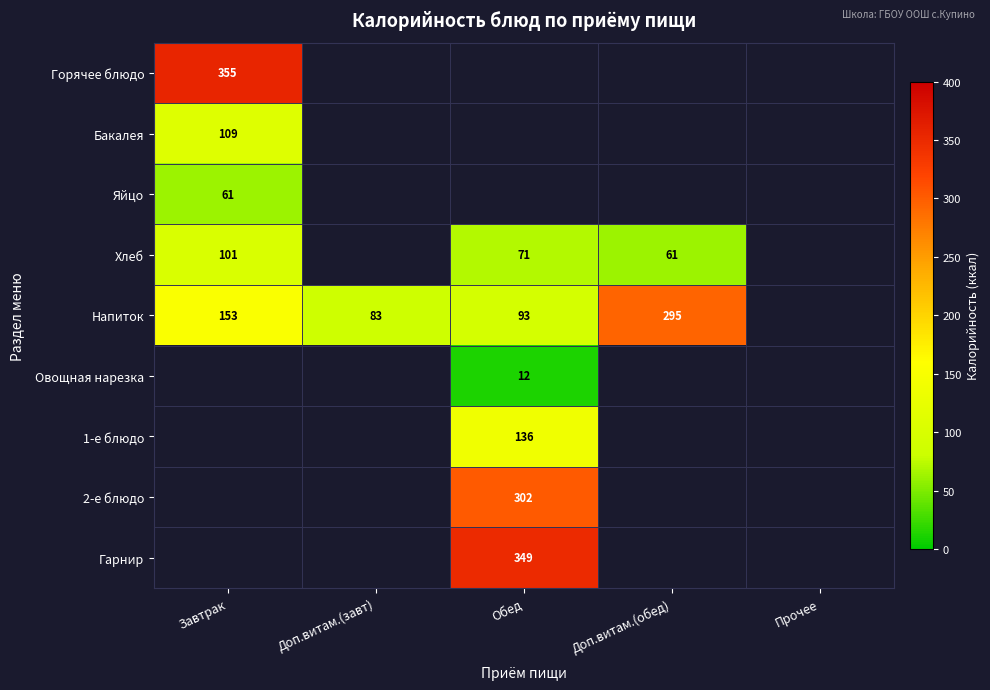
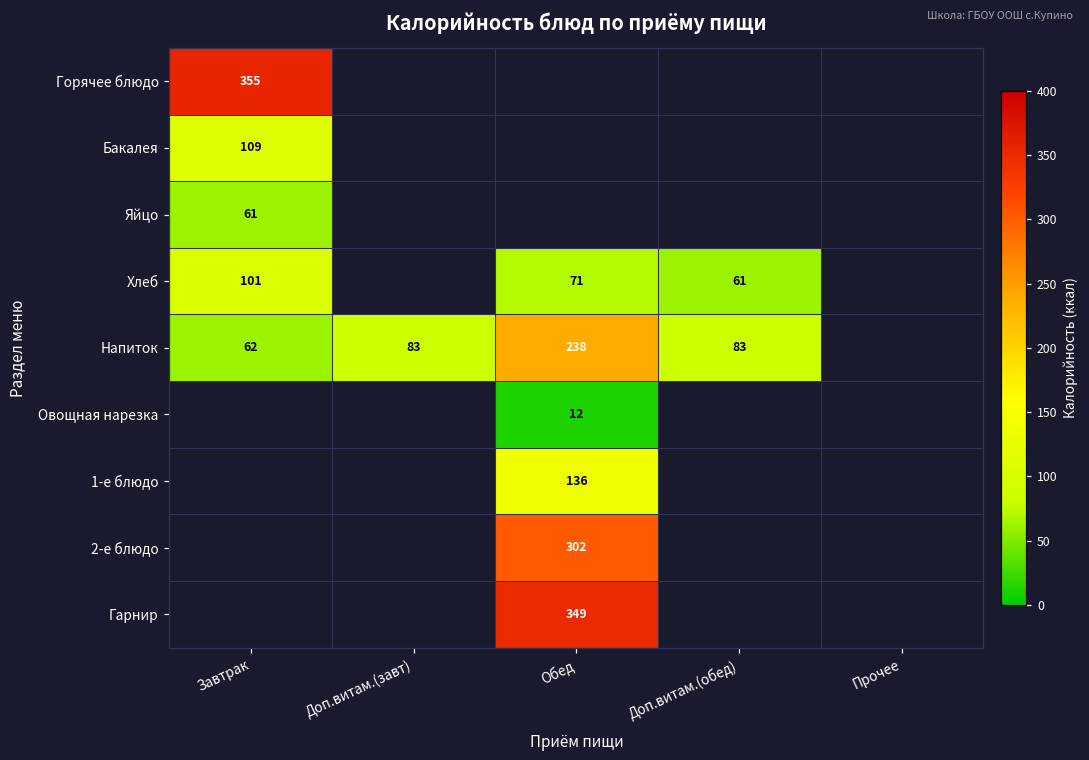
  {
    "Горячее блюдо": {
      "Завтрак": 355
    },
    "Бакалея": {
      "Завтрак": 109
    },
    "Яйцо": {
      "Завтрак": 61
    },
    "Хлеб": {
      "Завтрак": 101,
      "Обед": 71,
      "Доп.витам.(обед)": 61
    },
    "Напиток": {
-     "Завтрак": 153,
+     "Завтрак": 62,
      "Доп.витам.(завт)": 83,
-     "Обед": 93,
-     "Доп.витам.(обед)": 295
+     "Обед": 238,
+     "Доп.витам.(обед)": 83
    },
    "Овощная нарезка": {
      "Обед": 12
    },
    "1-е блюдо": {
      "Обед": 136
    },
    "2-е блюдо": {
      "Обед": 302
    },
    "Гарнир": {
      "Обед": 349
    }
  }
